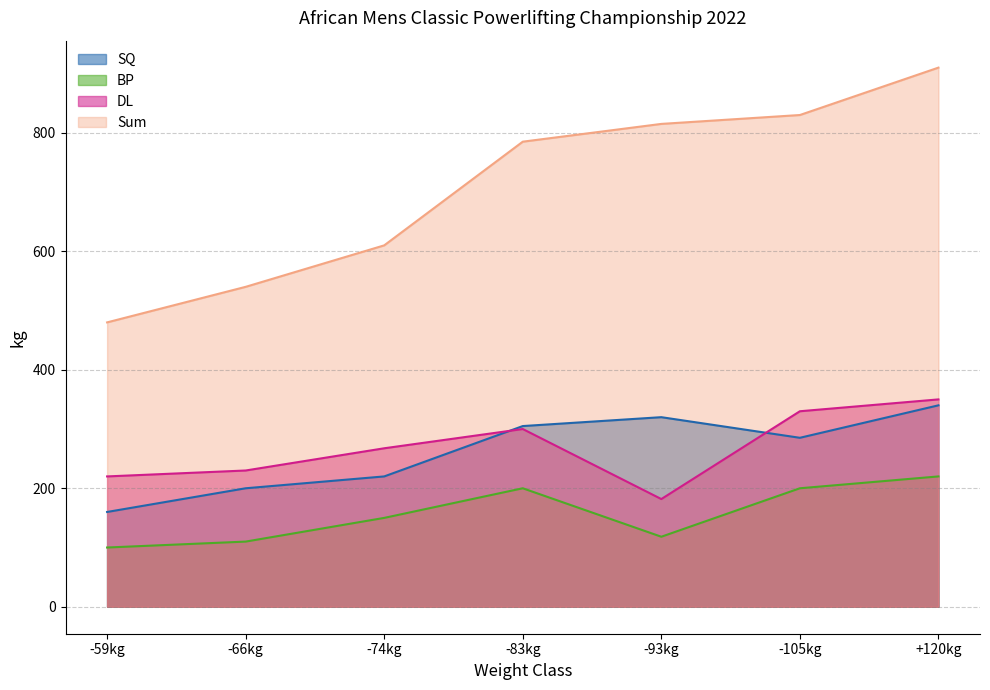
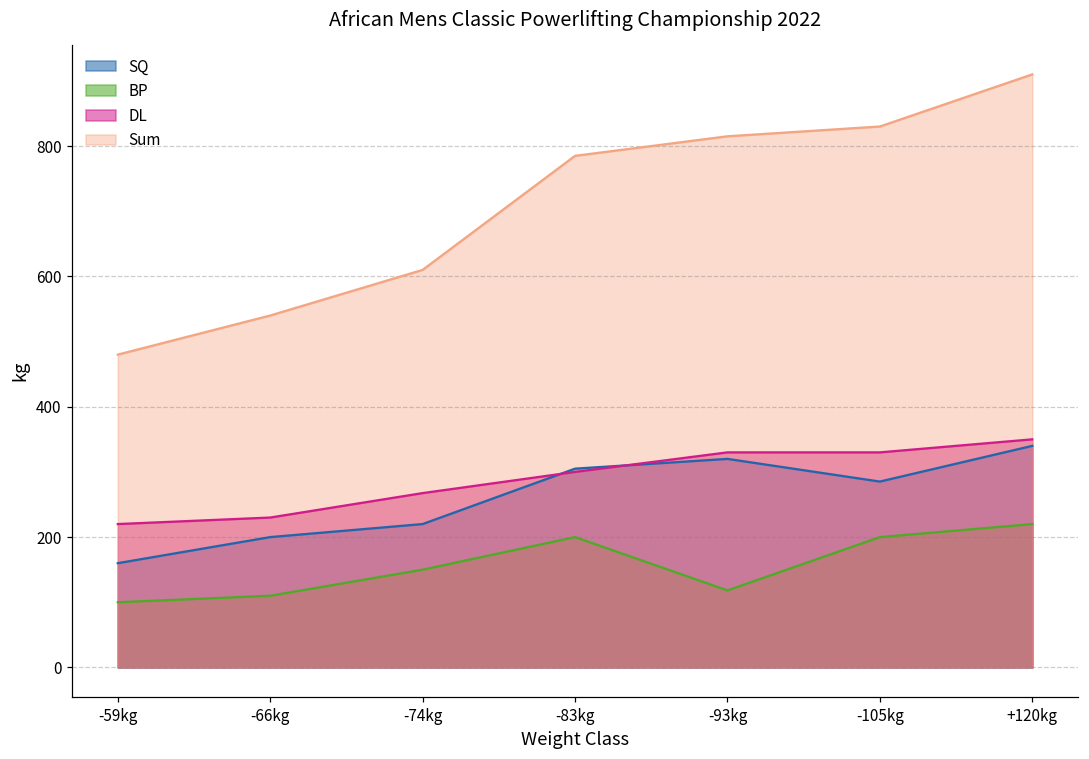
  {
    "SQ": {
      "-59kg": 160,
      "-66kg": 200,
      "-74kg": 220,
      "-83kg": 310,
      "-93kg": 320,
      "-105kg": 290,
      "+120kg": 340
    },
    "BP": {
      "-59kg": 100,
      "-66kg": 110,
      "-74kg": 150,
      "-83kg": 200,
      "-93kg": 120,
      "-105kg": 200,
      "+120kg": 220
    },
    "DL": {
      "-59kg": 220,
      "-66kg": 230,
      "-74kg": 270,
      "-83kg": 300,
-     "-93kg": 180,
+     "-93kg": 330,
      "-105kg": 330,
      "+120kg": 350
    },
    "Sum": {
      "-59kg": 480,
      "-66kg": 540,
      "-74kg": 610,
      "-83kg": 790,
      "-93kg": 820,
      "-105kg": 830,
      "+120kg": 910
    }
  }
